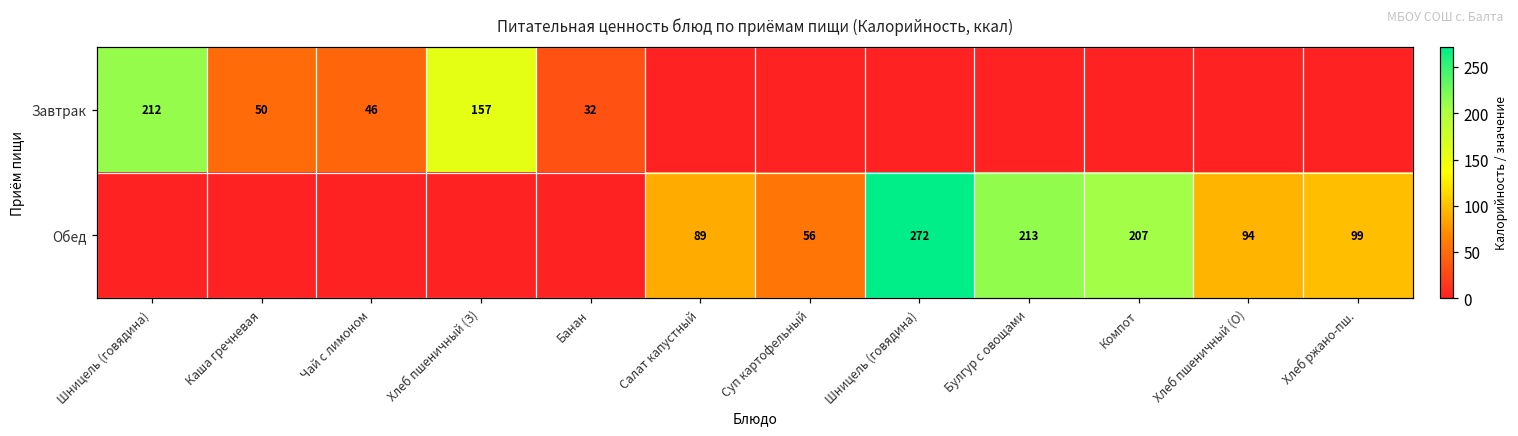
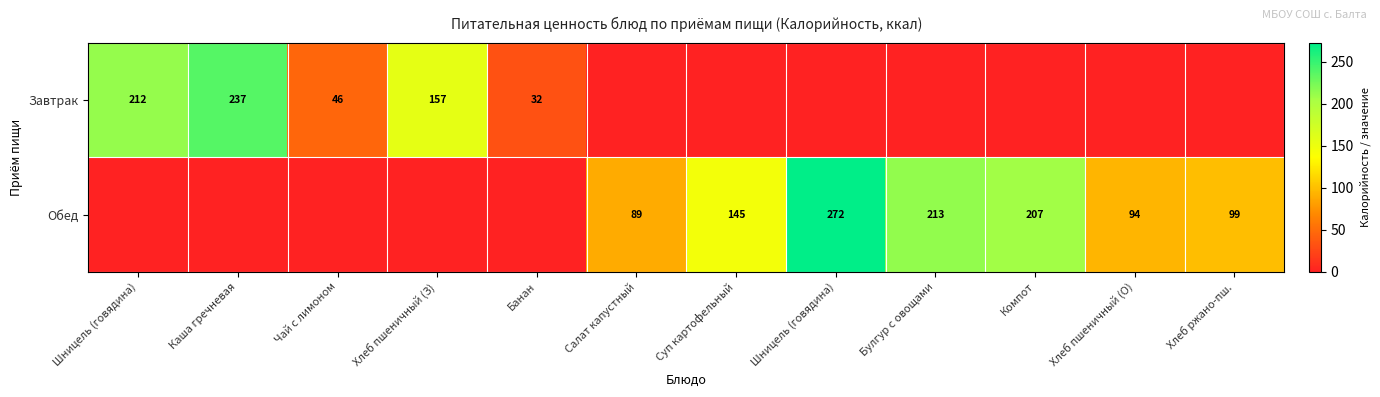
  {
    "Завтрак": {
-     "Каша гречневая": 50,
+     "Каша гречневая": 237,
      "Чай с лимоном": 46,
      "Хлеб пшеничный (З)": 157,
      "Банан": 32
    },
    "Обед": {
      "Салат капустный": 89,
-     "Суп картофельный": 56,
+     "Суп картофельный": 145,
      "Булгур с овощами": 213,
      "Компот": 207,
      "Хлеб пшеничный (О)": 94,
      "Хлеб ржано-пш.": 99
    }
  }
